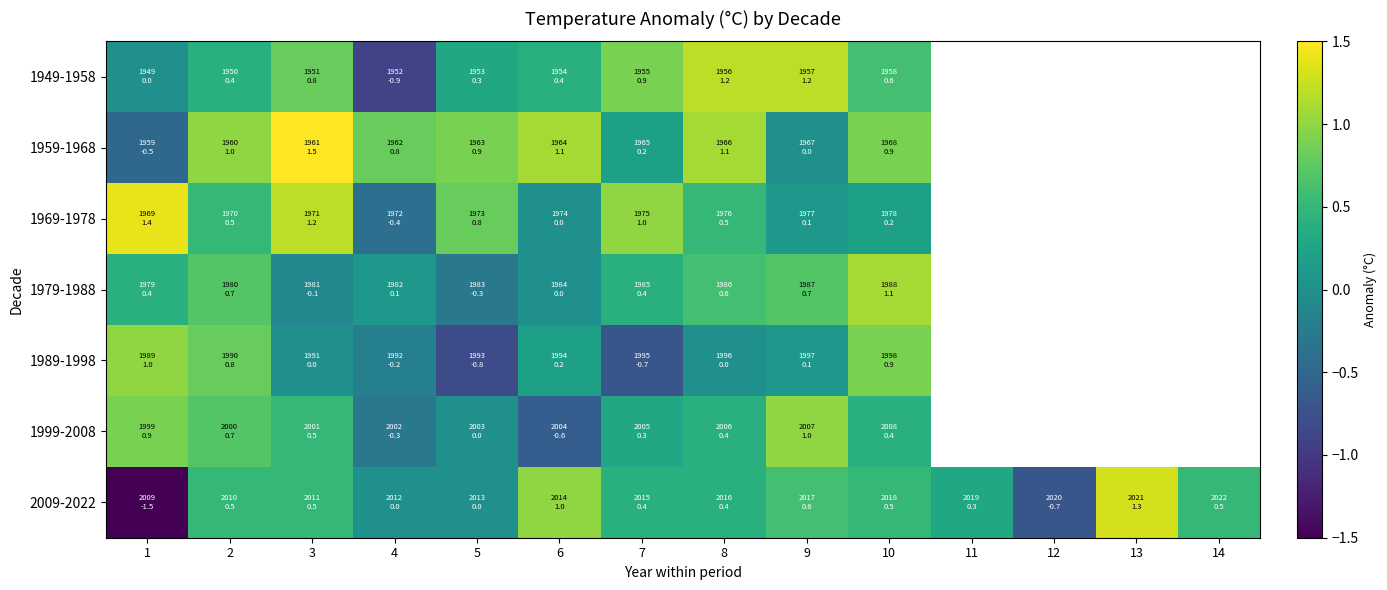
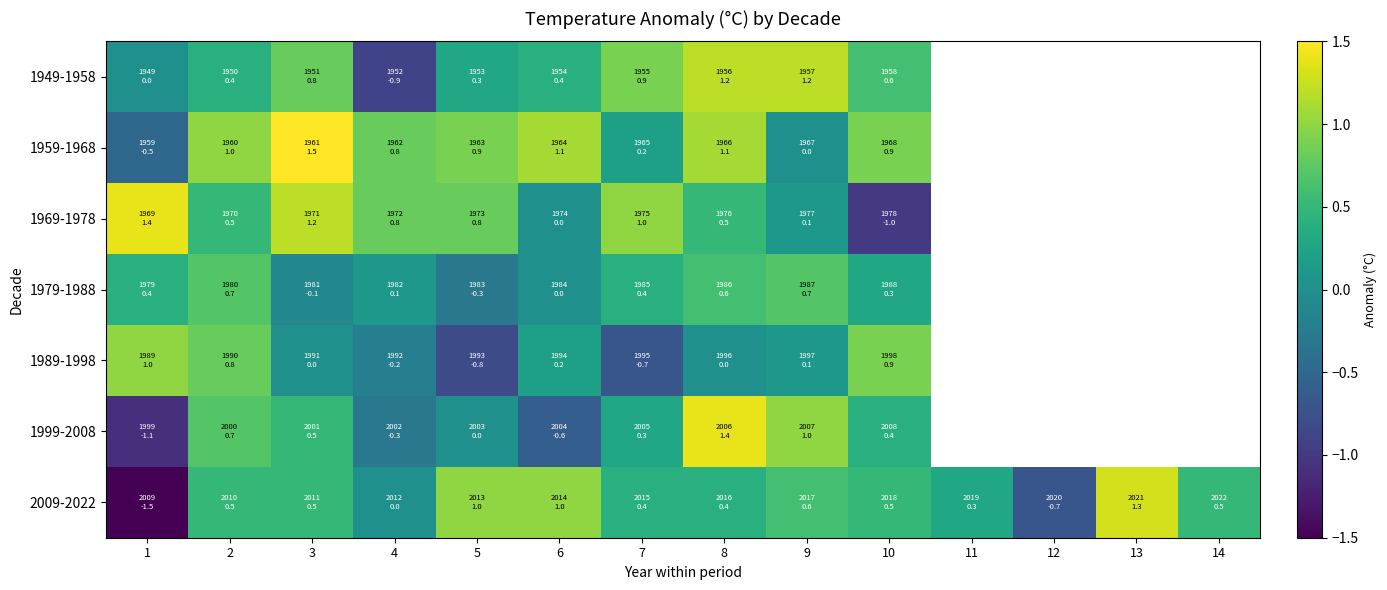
  {
    "1969-1978": {
-     "4": -0.4,
-     "10": 0.2
+     "4": 0.8,
+     "10": -1.0
    },
    "1979-1988": {
-     "10": 1.1
+     "10": 0.3
    },
    "1999-2008": {
-     "1": 0.9,
-     "8": 0.4
+     "1": -1.1,
+     "8": 1.4
    },
    "2009-2022": {
-     "5": 0.0
+     "5": 1.0
    }
  }
